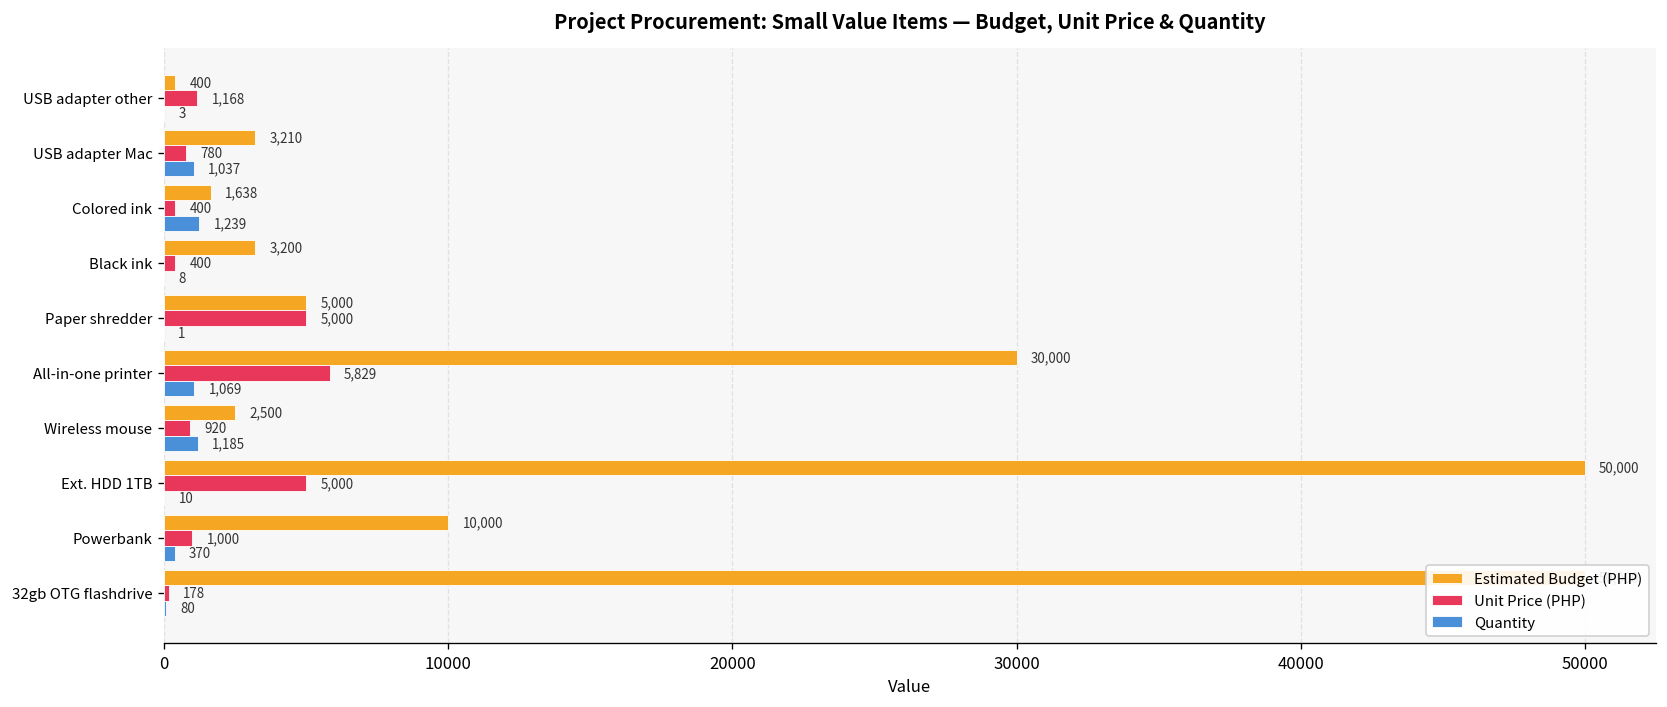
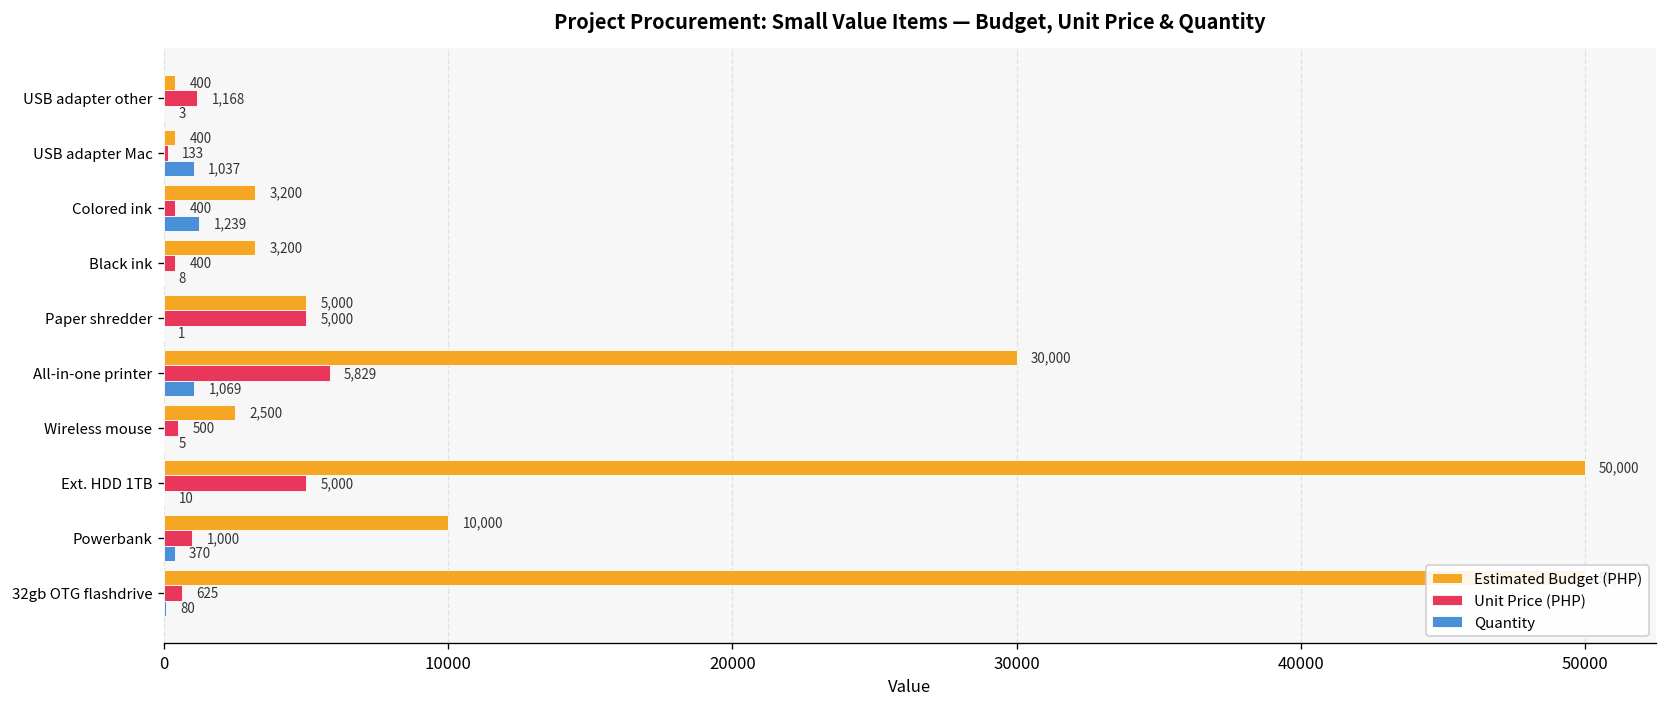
  {
    "Estimated Budget (PHP)": {
      "USB adapter other": "400",
-     "USB adapter Mac": "3,210",
-     "Colored ink": "1,638",
+     "USB adapter Mac": "400",
+     "Colored ink": "3,200",
      "Black ink": "3,200",
      "Paper shredder": "5,000",
      "All-in-one printer": "30,000",
      "Wireless mouse": "2,500",
      "Ext. HDD 1TB": "50,000",
      "Powerbank": "10,000"
    },
    "Unit Price (PHP)": {
      "USB adapter other": "1,168",
-     "USB adapter Mac": "780",
+     "USB adapter Mac": "133",
      "Colored ink": "400",
      "Black ink": "400",
      "Paper shredder": "5,000",
      "All-in-one printer": "5,829",
-     "Wireless mouse": "920",
+     "Wireless mouse": "500",
      "Ext. HDD 1TB": "5,000",
      "Powerbank": "1,000",
-     "32gb OTG flashdrive": "178"
+     "32gb OTG flashdrive": "625"
    },
    "Quantity": {
      "USB adapter other": "3",
      "USB adapter Mac": "1,037",
      "Colored ink": "1,239",
      "Black ink": "8",
      "Paper shredder": "1",
      "All-in-one printer": "1,069",
-     "Wireless mouse": "1,185",
+     "Wireless mouse": "5",
      "Ext. HDD 1TB": "10",
      "Powerbank": "370",
      "32gb OTG flashdrive": "80"
    }
  }
